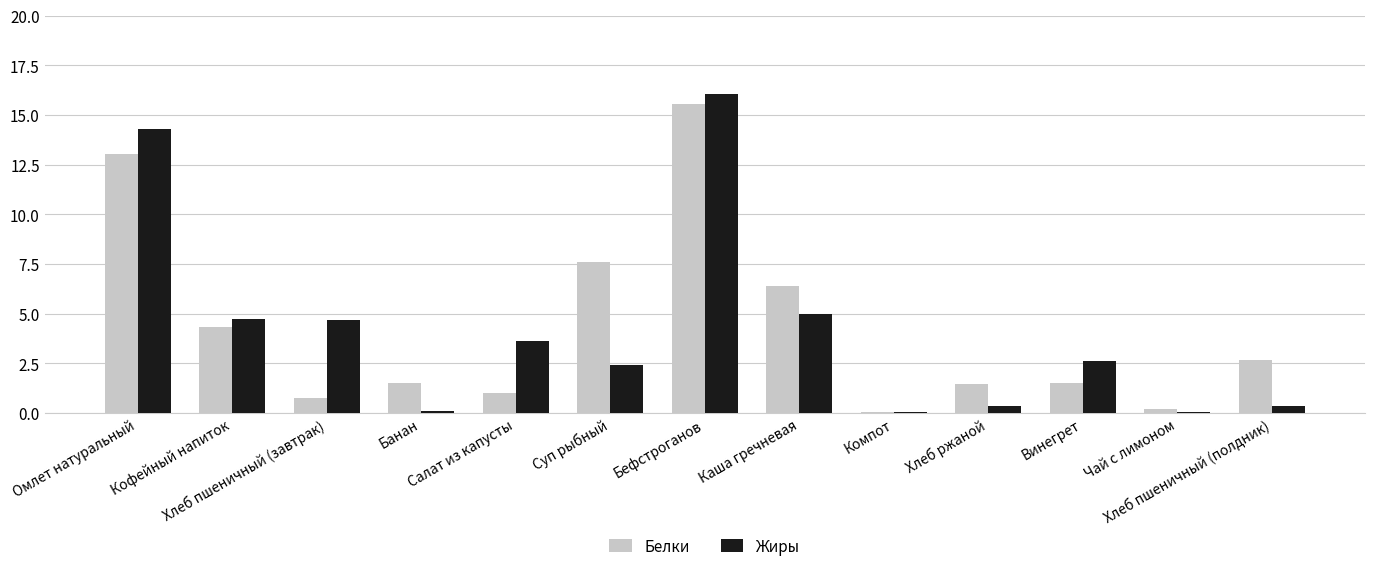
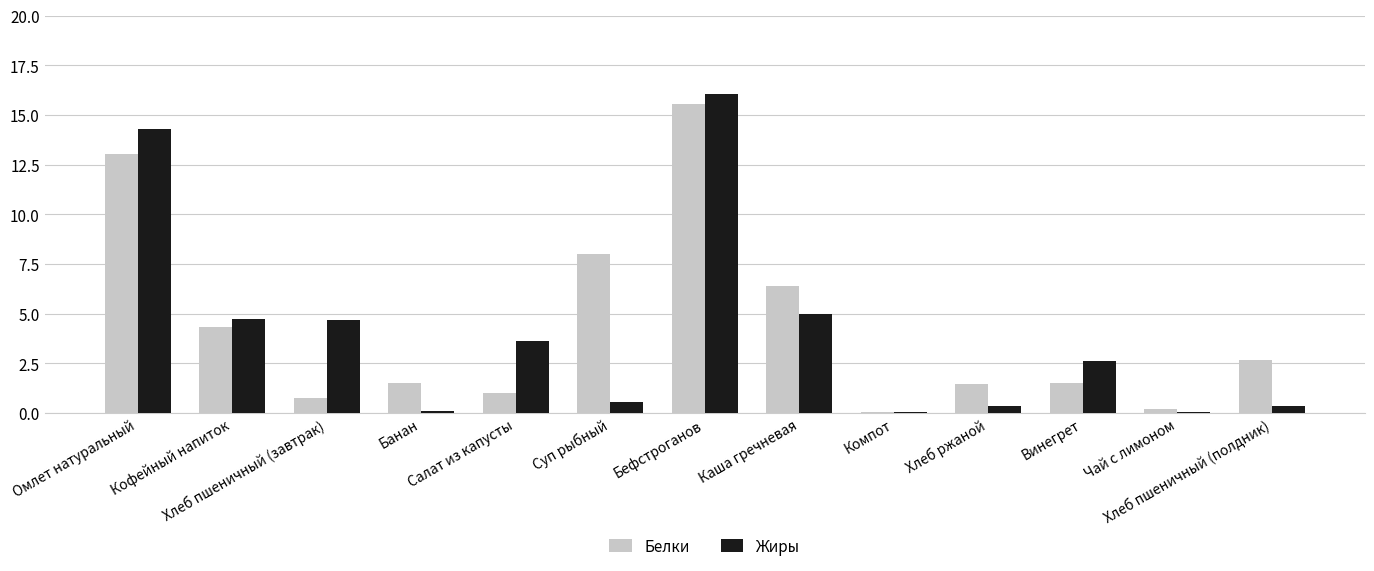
  {
    "Белки": {
      "Омлет натуральный": 13.0,
      "Кофейный напиток": 4.3,
      "Хлеб пшеничный (завтрак)": 0.7,
      "Банан": 1.5,
      "Салат из капусты": 1.0,
-     "Суп рыбный": 7.6,
+     "Суп рыбный": 8.0,
      "Бефстроганов": 15.6,
      "Каша гречневая": 6.4,
      "Хлеб ржаной": 1.4,
      "Винегрет": 1.5,
      "Чай с лимоном": 0.2,
      "Хлеб пшеничный (полдник)": 2.6
    },
    "Жиры": {
      "Омлет натуральный": 14.3,
      "Кофейный напиток": 4.8,
      "Хлеб пшеничный (завтрак)": 4.7,
      "Салат из капусты": 3.6,
-     "Суп рыбный": 2.4,
+     "Суп рыбный": 0.6,
      "Бефстроганов": 16.0,
      "Каша гречневая": 5.0,
      "Хлеб ржаной": 0.4,
      "Винегрет": 2.6,
      "Хлеб пшеничный (полдник)": 0.4
    }
  }
